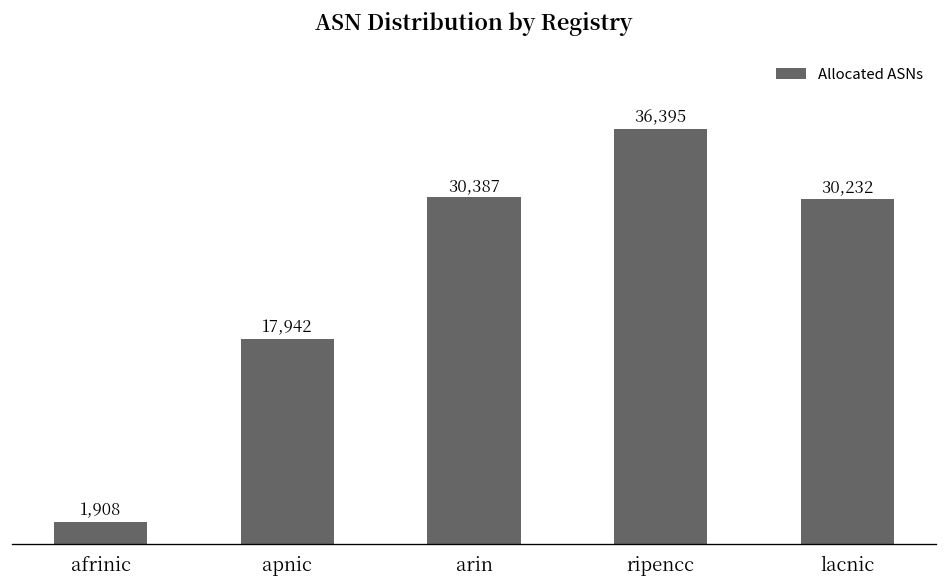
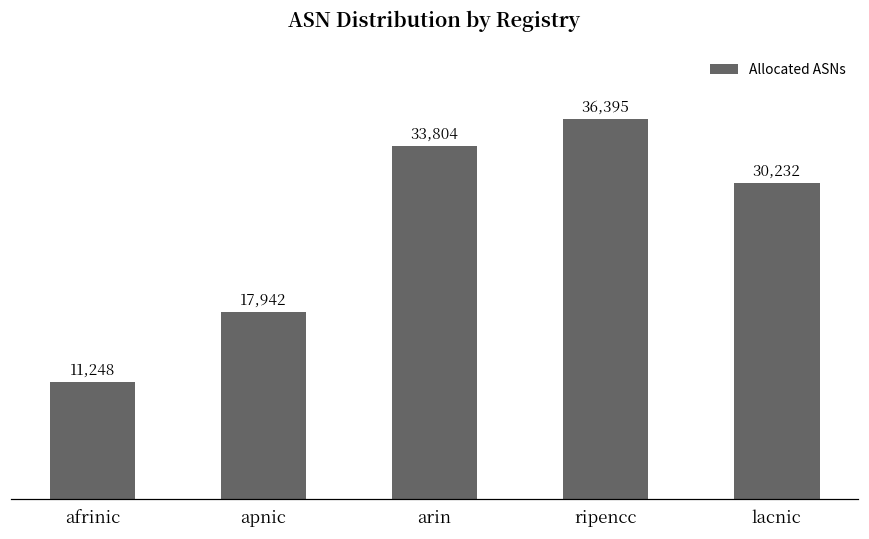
  {
-   "afrinic": "1,908",
+   "afrinic": "11,248",
    "apnic": "17,942",
-   "arin": "30,387",
+   "arin": "33,804",
    "ripencc": "36,395",
    "lacnic": "30,232"
  }
